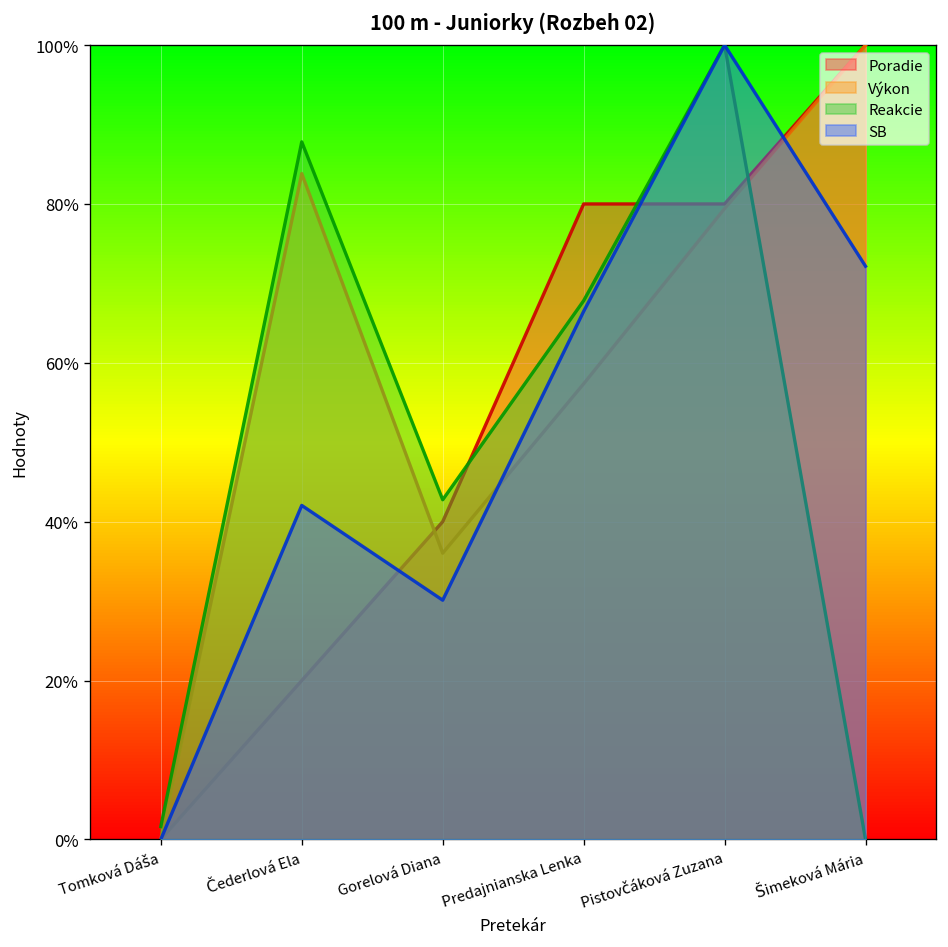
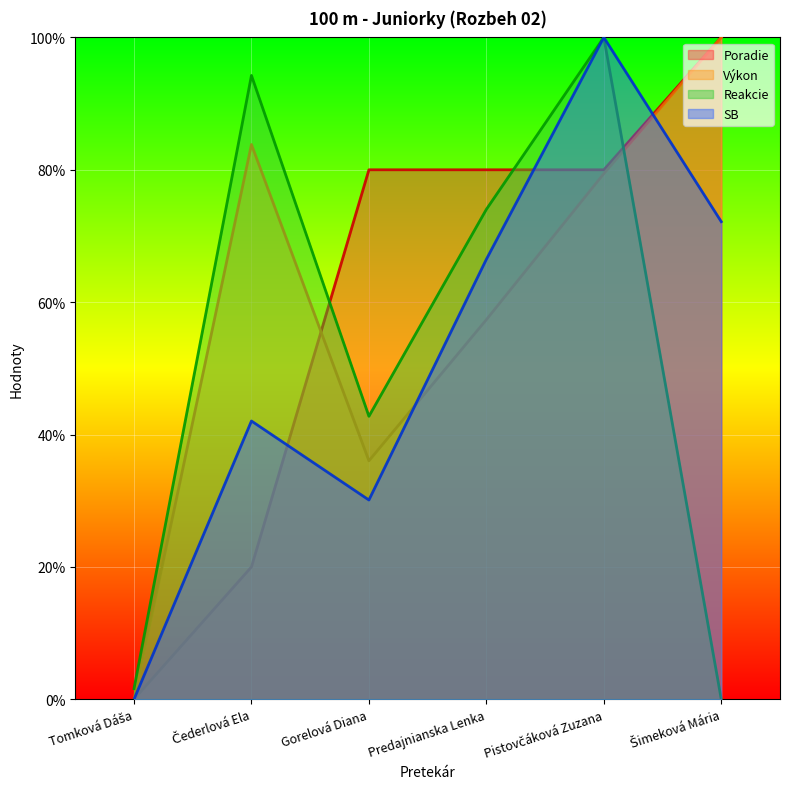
  {
    "Poradie": {
      "Čederlová Ela": "20%",
-     "Gorelová Diana": "40%",
+     "Gorelová Diana": "80%",
      "Predajnianska Lenka": "80%",
      "Pistovčáková Zuzana": "80%"
    },
    "Výkon": {
      "Čederlová Ela": "84%",
      "Gorelová Diana": "36%",
      "Predajnianska Lenka": "57%",
      "Pistovčáková Zuzana": "79%"
    },
    "Reakcie": {
      "Tomková Dáša": "2%",
-     "Čederlová Ela": "88%",
+     "Čederlová Ela": "94%",
      "Gorelová Diana": "43%",
-     "Predajnianska Lenka": "68%",
+     "Predajnianska Lenka": "74%",
      "Šimeková Mária": "0%"
    },
    "SB": {
      "Čederlová Ela": "42%",
      "Gorelová Diana": "30%",
      "Predajnianska Lenka": "66%",
      "Šimeková Mária": "72%"
    }
  }
